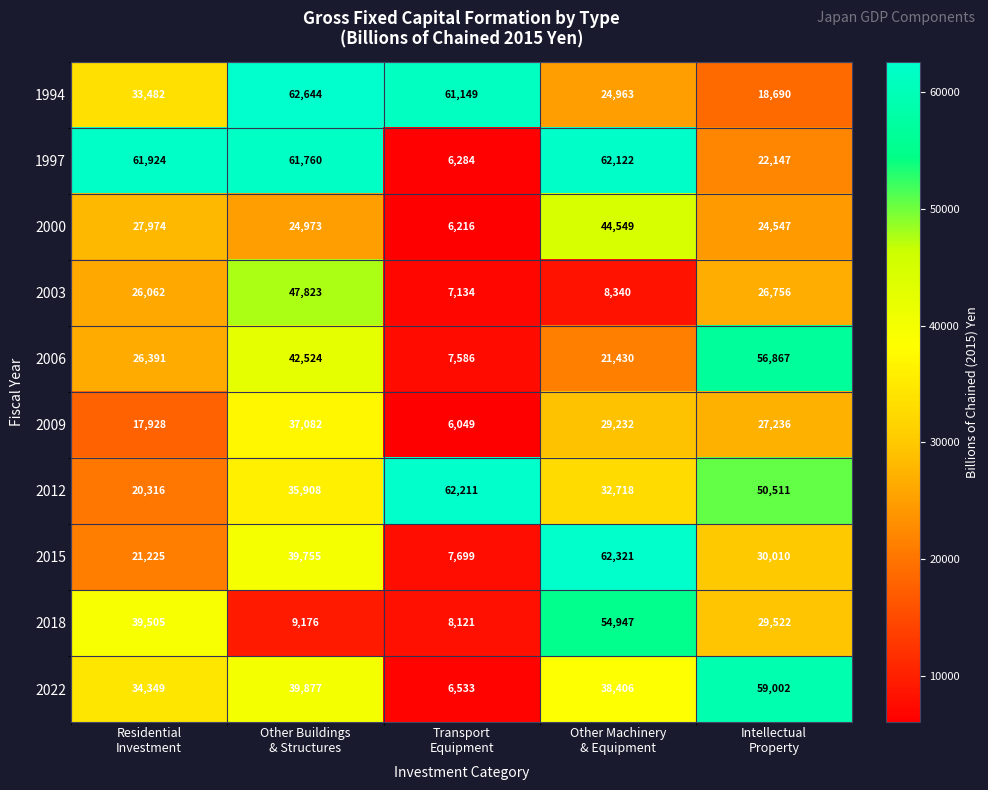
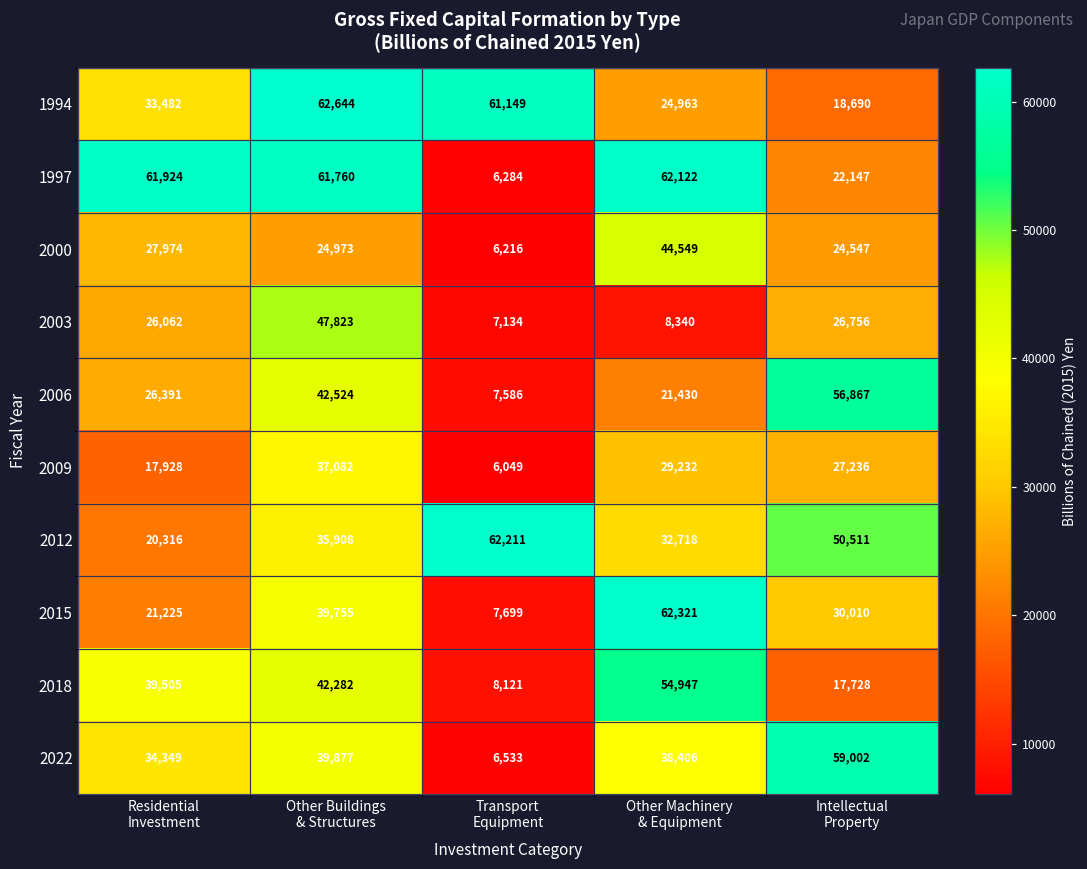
  {
    "1994": {
      "Residential Investment": "33,482",
      "Other Buildings & Structures": "62,644",
      "Transport Equipment": "61,149",
      "Other Machinery & Equipment": "24,963",
      "Intellectual Property": "18,690"
    },
    "1997": {
      "Residential Investment": "61,924",
      "Other Buildings & Structures": "61,760",
      "Transport Equipment": "6,284",
      "Other Machinery & Equipment": "62,122",
      "Intellectual Property": "22,147"
    },
    "2000": {
      "Residential Investment": "27,974",
      "Other Buildings & Structures": "24,973",
      "Transport Equipment": "6,216",
      "Other Machinery & Equipment": "44,549",
      "Intellectual Property": "24,547"
    },
    "2003": {
      "Residential Investment": "26,062",
      "Other Buildings & Structures": "47,823",
      "Transport Equipment": "7,134",
      "Other Machinery & Equipment": "8,340",
      "Intellectual Property": "26,756"
    },
    "2006": {
      "Residential Investment": "26,391",
      "Other Buildings & Structures": "42,524",
      "Transport Equipment": "7,586",
      "Other Machinery & Equipment": "21,430",
      "Intellectual Property": "56,867"
    },
    "2009": {
      "Residential Investment": "17,928",
      "Other Buildings & Structures": "37,082",
      "Transport Equipment": "6,049",
      "Other Machinery & Equipment": "29,232",
      "Intellectual Property": "27,236"
    },
    "2012": {
      "Residential Investment": "20,316",
      "Other Buildings & Structures": "35,908",
      "Transport Equipment": "62,211",
      "Other Machinery & Equipment": "32,718",
      "Intellectual Property": "50,511"
    },
    "2015": {
      "Residential Investment": "21,225",
      "Other Buildings & Structures": "39,755",
      "Transport Equipment": "7,699",
      "Other Machinery & Equipment": "62,321",
      "Intellectual Property": "30,010"
    },
    "2018": {
      "Residential Investment": "39,505",
-     "Other Buildings & Structures": "9,176",
+     "Other Buildings & Structures": "42,282",
      "Transport Equipment": "8,121",
      "Other Machinery & Equipment": "54,947",
-     "Intellectual Property": "29,522"
+     "Intellectual Property": "17,728"
    },
    "2022": {
      "Residential Investment": "34,349",
      "Other Buildings & Structures": "39,877",
      "Transport Equipment": "6,533",
      "Other Machinery & Equipment": "38,406",
      "Intellectual Property": "59,002"
    }
  }
